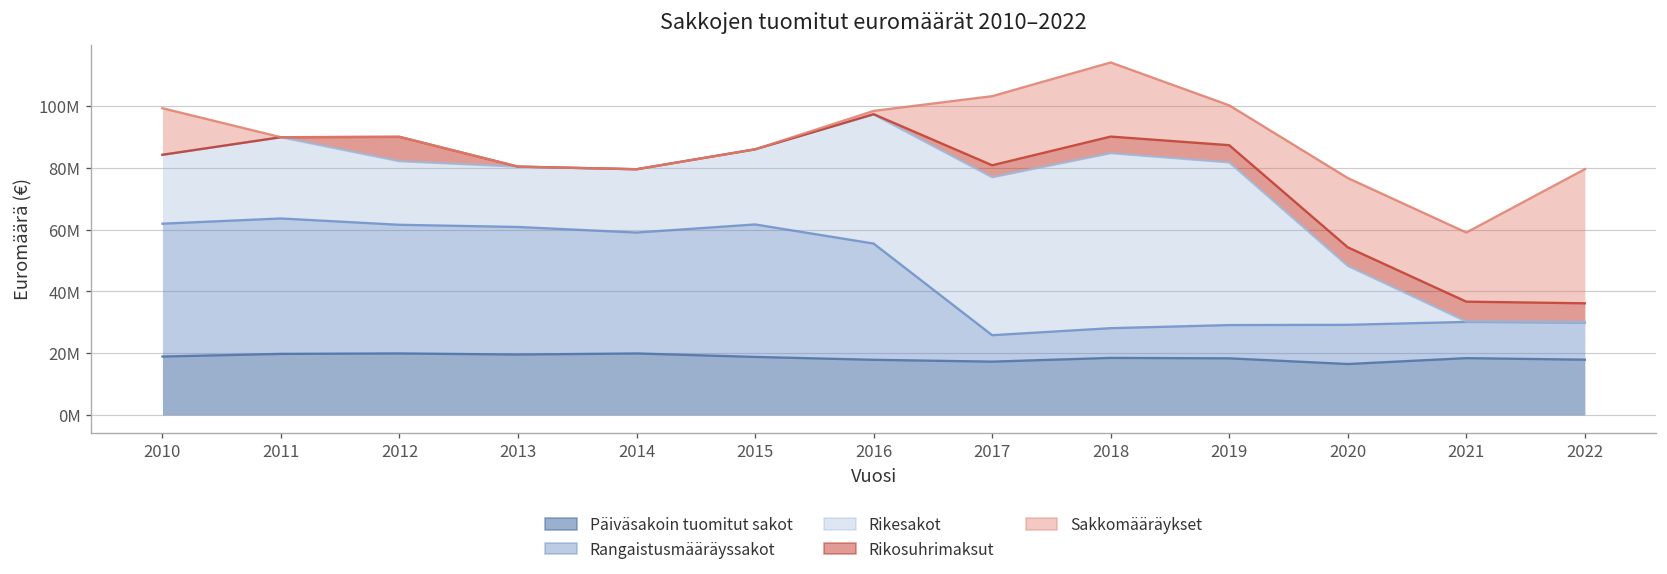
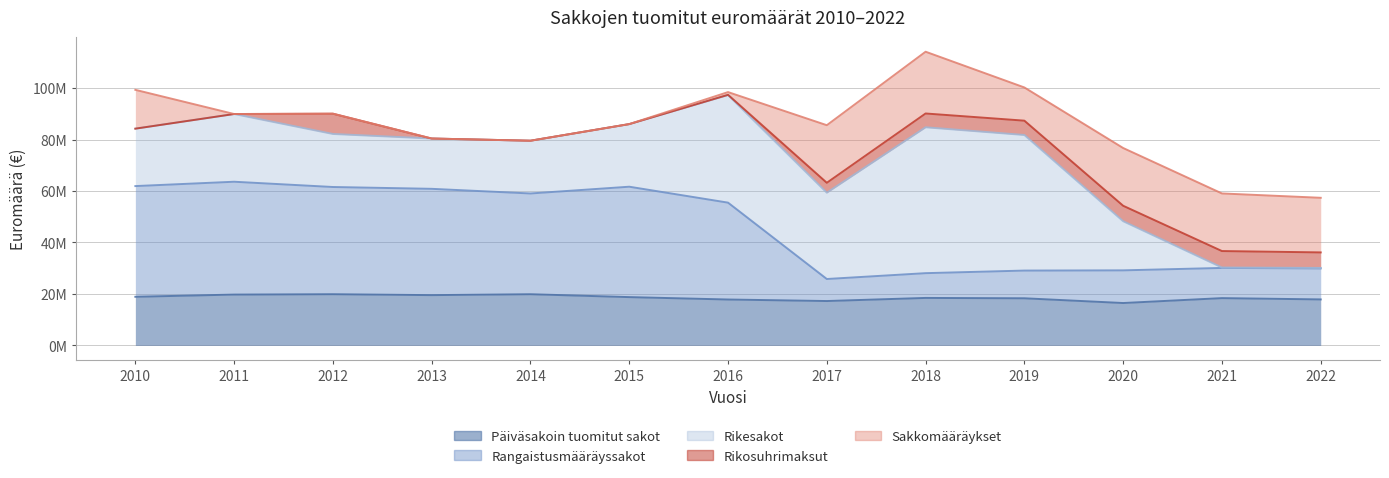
  {
    "Rikesakot": {
      "2012": 21000000,
-     "2017": 51000000,
+     "2017": 34000000,
      "2018": 57000000,
      "2019": 53000000,
      "2020": 19000000
    },
    "Rikosuhrimaksut": {
      "2017": 4000000,
      "2018": 5000000,
      "2019": 6000000,
      "2020": 6000000,
      "2021": 6000000,
      "2022": 6000000
    },
    "Sakkomääräykset": {
      "2010": 15000000,
      "2016": 1000000,
      "2017": 22000000,
      "2018": 24000000,
      "2019": 13000000,
      "2020": 22000000,
      "2021": 22000000,
-     "2022": 43000000
+     "2022": 21000000
    }
  }
